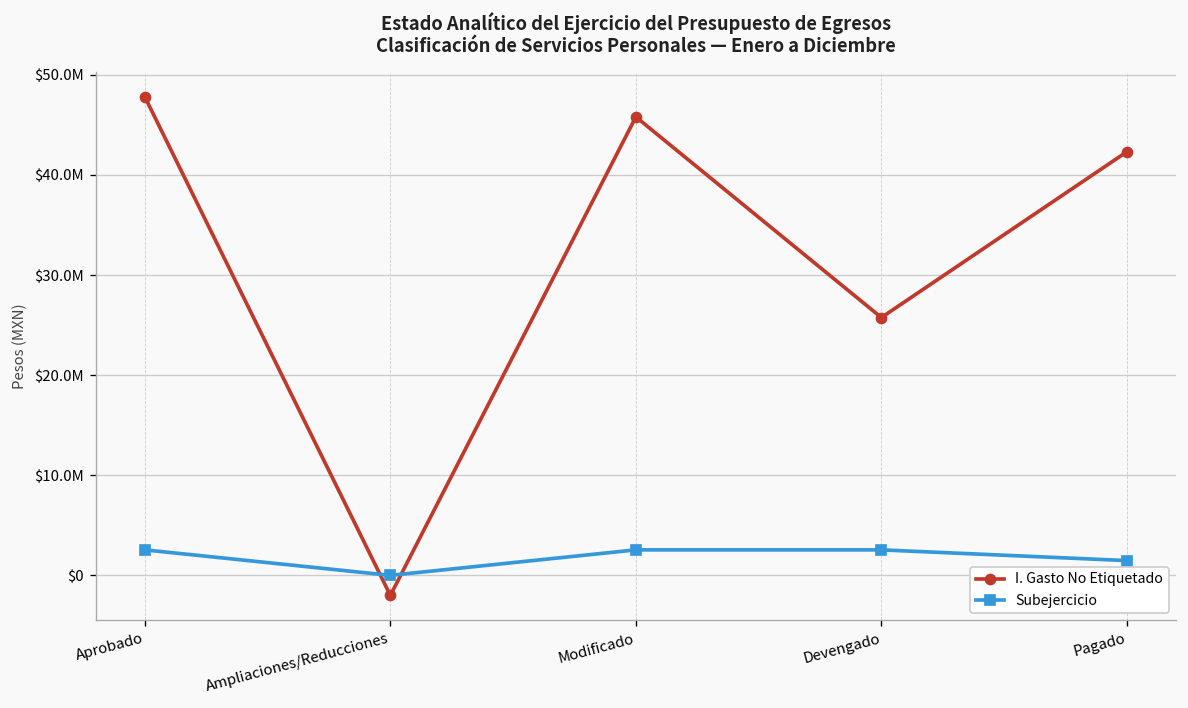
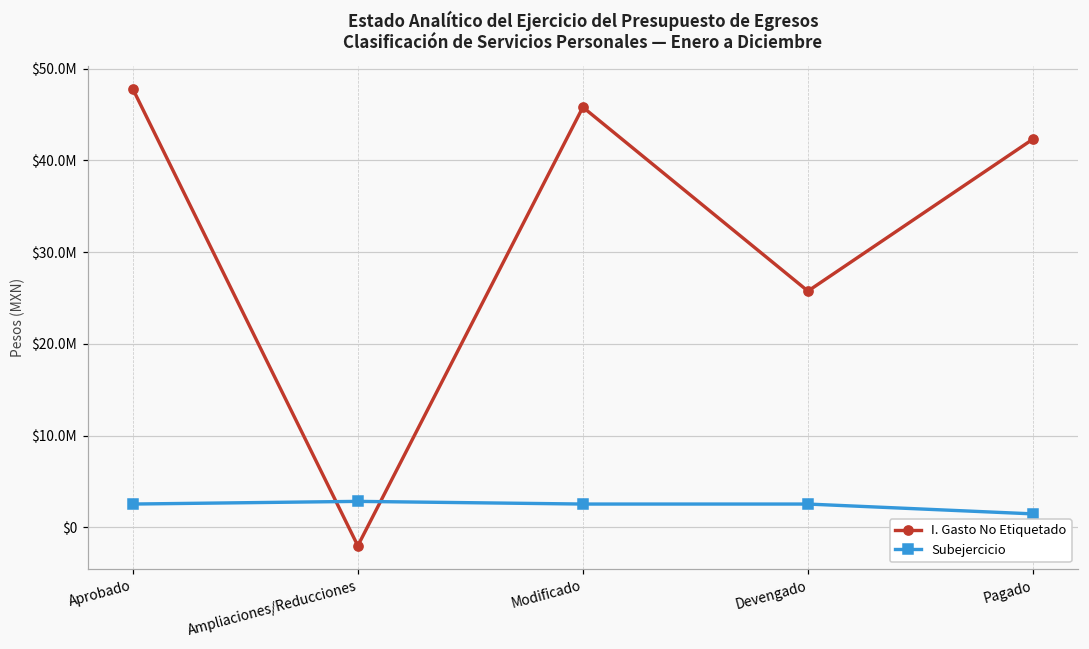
  {
    "I. Gasto No Etiquetado": {
      "Aprobado": "$48000000",
      "Ampliaciones/Reducciones": "$-2000000",
      "Modificado": "$46000000",
      "Devengado": "$26000000",
      "Pagado": "$42000000"
    },
    "Subejercicio": {
      "Aprobado": "$3000000",
-     "Ampliaciones/Reducciones": "$0",
+     "Ampliaciones/Reducciones": "$3000000",
      "Modificado": "$3000000",
      "Devengado": "$3000000",
      "Pagado": "$1000000"
    }
  }
